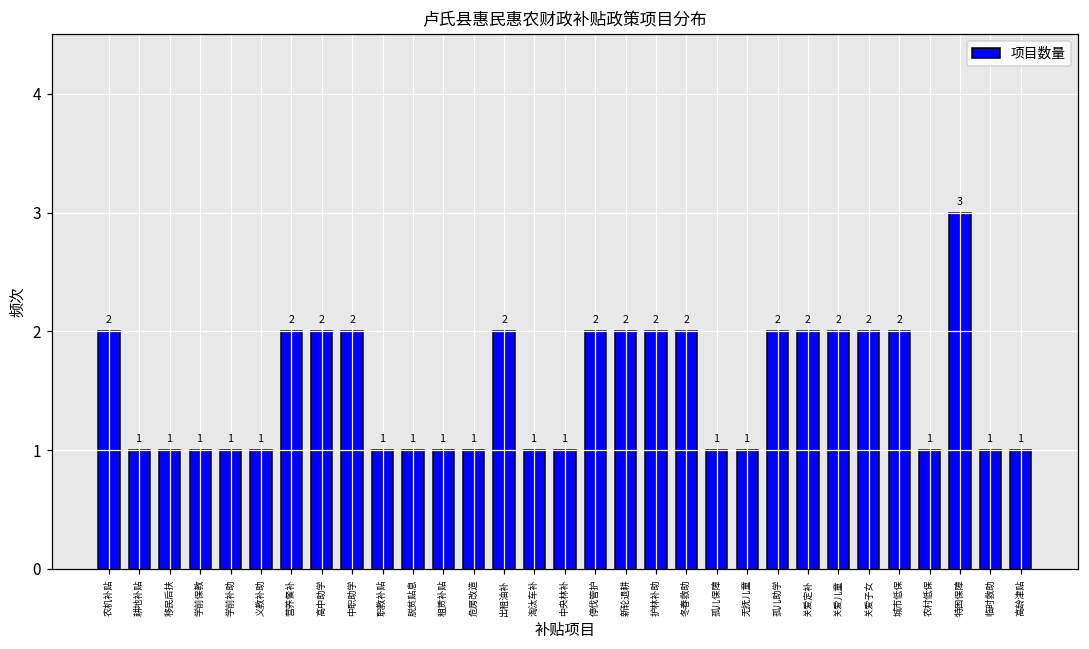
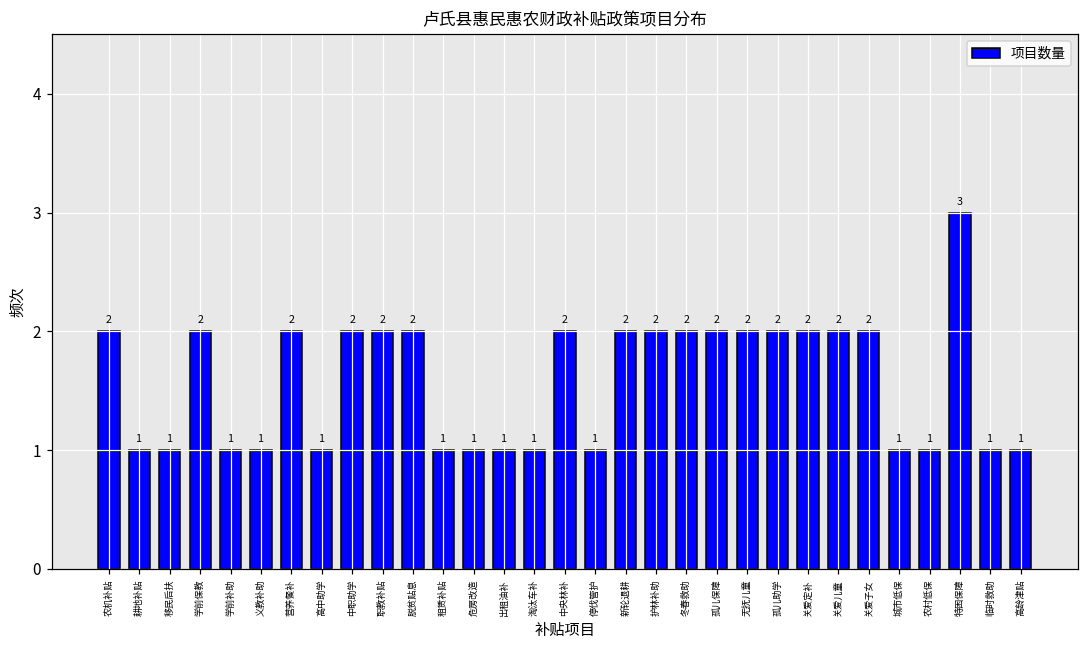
  {
    "农机补贴": 2,
    "耕地补贴": 1,
    "移民后扶": 1,
-   "学前保教": 1,
+   "学前保教": 2,
    "学前补助": 1,
    "义教补助": 1,
    "营养餐补": 2,
-   "高中助学": 2,
+   "高中助学": 1,
    "中职助学": 2,
-   "职教补贴": 1,
-   "脱贫贴息": 1,
+   "职教补贴": 2,
+   "脱贫贴息": 2,
    "租赁补贴": 1,
    "危房改造": 1,
-   "出租油补": 2,
+   "出租油补": 1,
    "淘汰车补": 1,
-   "中央林补": 1,
-   "停伐管护": 2,
+   "中央林补": 2,
+   "停伐管护": 1,
    "新轮退耕": 2,
    "护林补助": 2,
    "冬春救助": 2,
-   "孤儿保障": 1,
-   "无抚儿童": 1,
+   "孤儿保障": 2,
+   "无抚儿童": 2,
    "孤儿助学": 2,
    "关爱定补": 2,
    "关爱儿童": 2,
    "关爱子女": 2,
-   "城市低保": 2,
+   "城市低保": 1,
    "农村低保": 1,
    "特困保障": 3,
    "临时救助": 1,
    "高龄津贴": 1
  }
